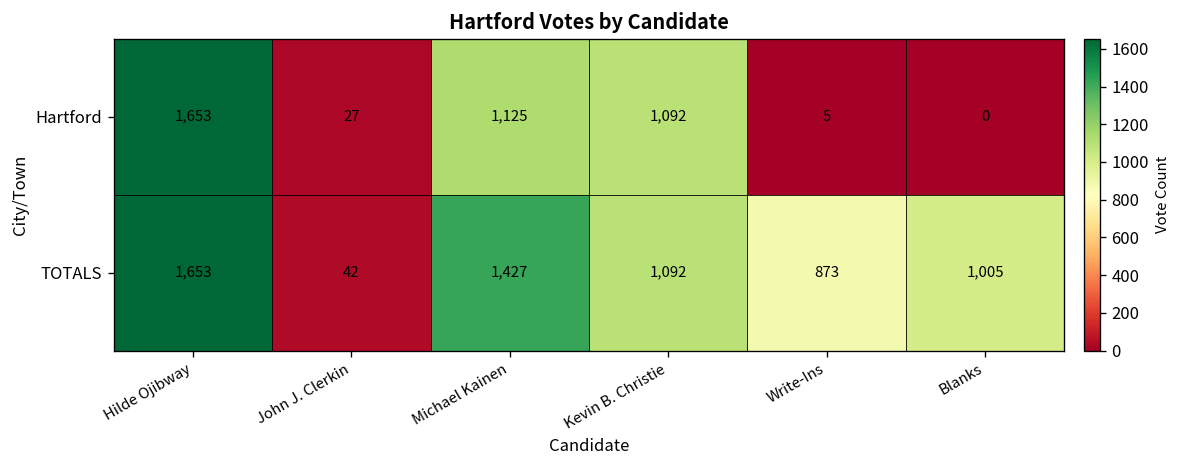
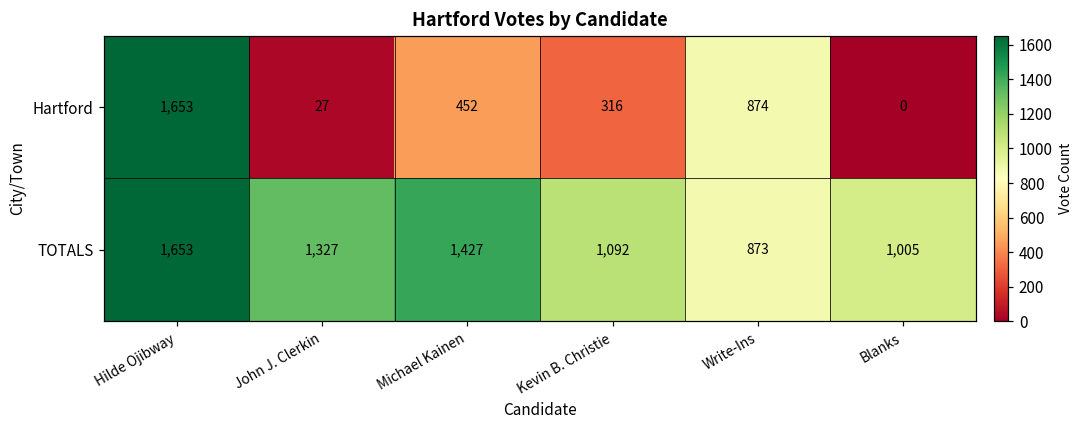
  {
    "Hartford": {
      "Hilde Ojibway": "1,653",
      "John J. Clerkin": "27",
-     "Michael Kainen": "1,125",
-     "Kevin B. Christie": "1,092",
-     "Write-Ins": "5",
+     "Michael Kainen": "452",
+     "Kevin B. Christie": "316",
+     "Write-Ins": "874",
      "Blanks": "0"
    },
    "TOTALS": {
      "Hilde Ojibway": "1,653",
-     "John J. Clerkin": "42",
+     "John J. Clerkin": "1,327",
      "Michael Kainen": "1,427",
      "Kevin B. Christie": "1,092",
      "Write-Ins": "873",
      "Blanks": "1,005"
    }
  }
